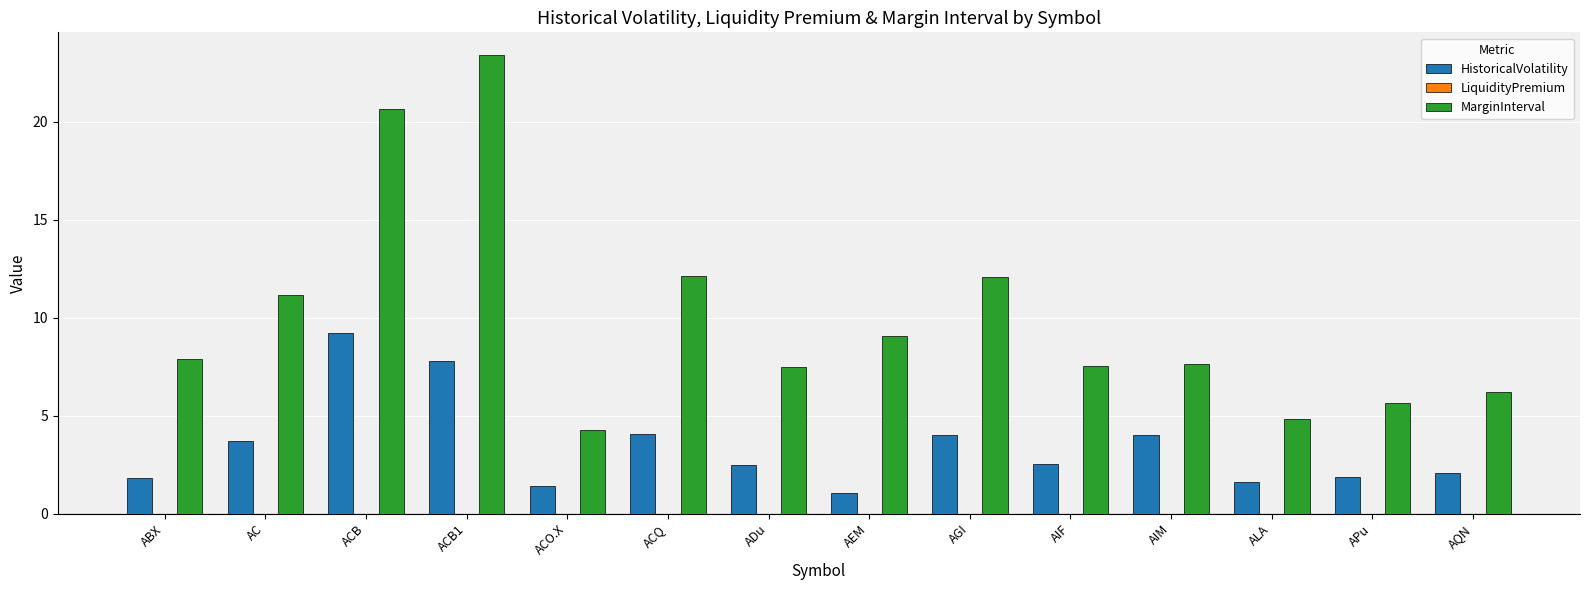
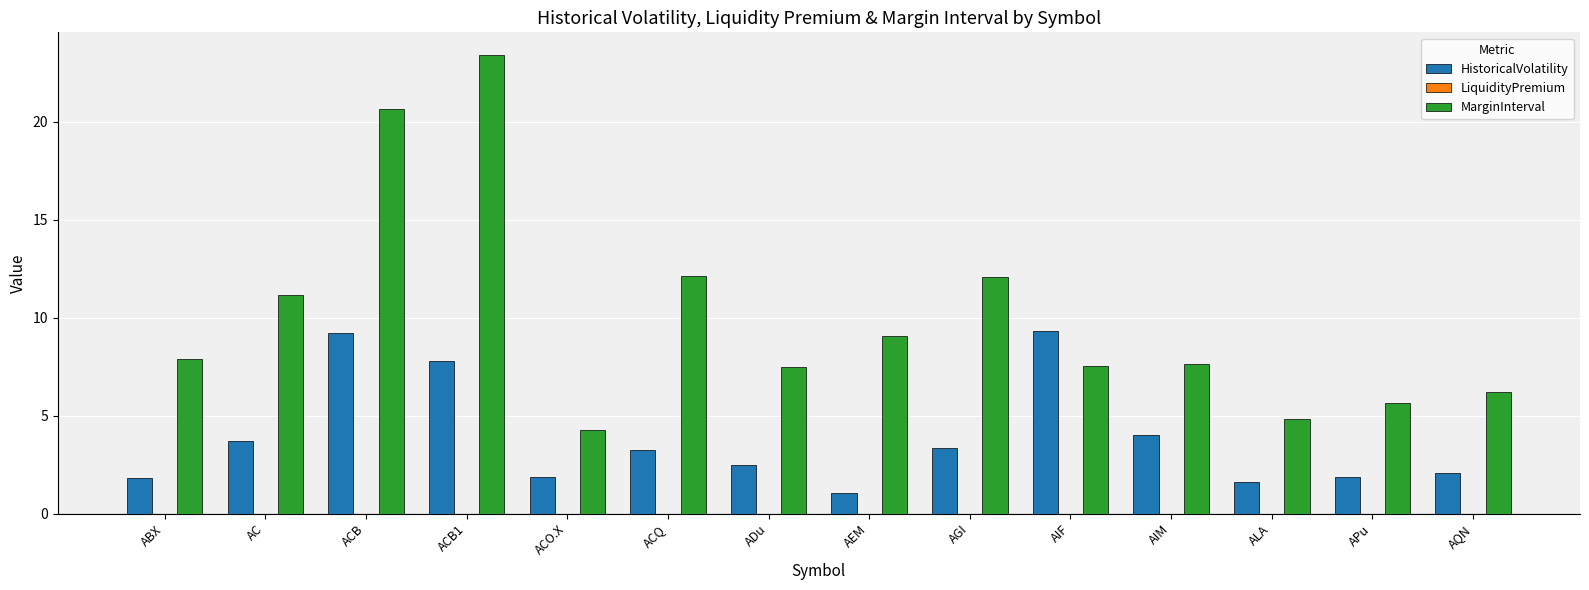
  {
    "HistoricalVolatility": {
      "ABX": 1.8,
      "AC": 3.7,
      "ACB": 9.2,
      "ACB1": 7.8,
-     "ACO.X": 1.4,
-     "ACQ": 4.0,
+     "ACO.X": 1.9,
+     "ACQ": 3.3,
      "ADu": 2.5,
      "AEM": 1.0,
-     "AGI": 4.0,
-     "AIF": 2.5,
+     "AGI": 3.3,
+     "AIF": 9.3,
      "AIM": 4.0,
      "ALA": 1.6,
      "APu": 1.9,
      "AQN": 2.1
    },
    "LiquidityPremium": {
      "ABX": 0.0,
      "AC": 0.0,
      "ACB": 0.0,
      "ACB1": 0.0,
      "ACO.X": 0.0,
      "ACQ": 0.0,
      "ADu": 0.0,
      "AEM": 0.0,
      "AGI": 0.0,
      "AIF": 0.0,
      "AIM": 0.0,
      "ALA": 0.0,
      "APu": 0.0,
      "AQN": 0.0
    },
    "MarginInterval": {
      "ABX": 7.9,
      "AC": 11.2,
      "ACB": 20.6,
      "ACB1": 23.4,
      "ACO.X": 4.2,
      "ACQ": 12.1,
      "ADu": 7.5,
      "AEM": 9.1,
      "AGI": 12.1,
      "AIF": 7.5,
      "AIM": 7.6,
      "ALA": 4.8,
      "APu": 5.6,
      "AQN": 6.2
    }
  }
